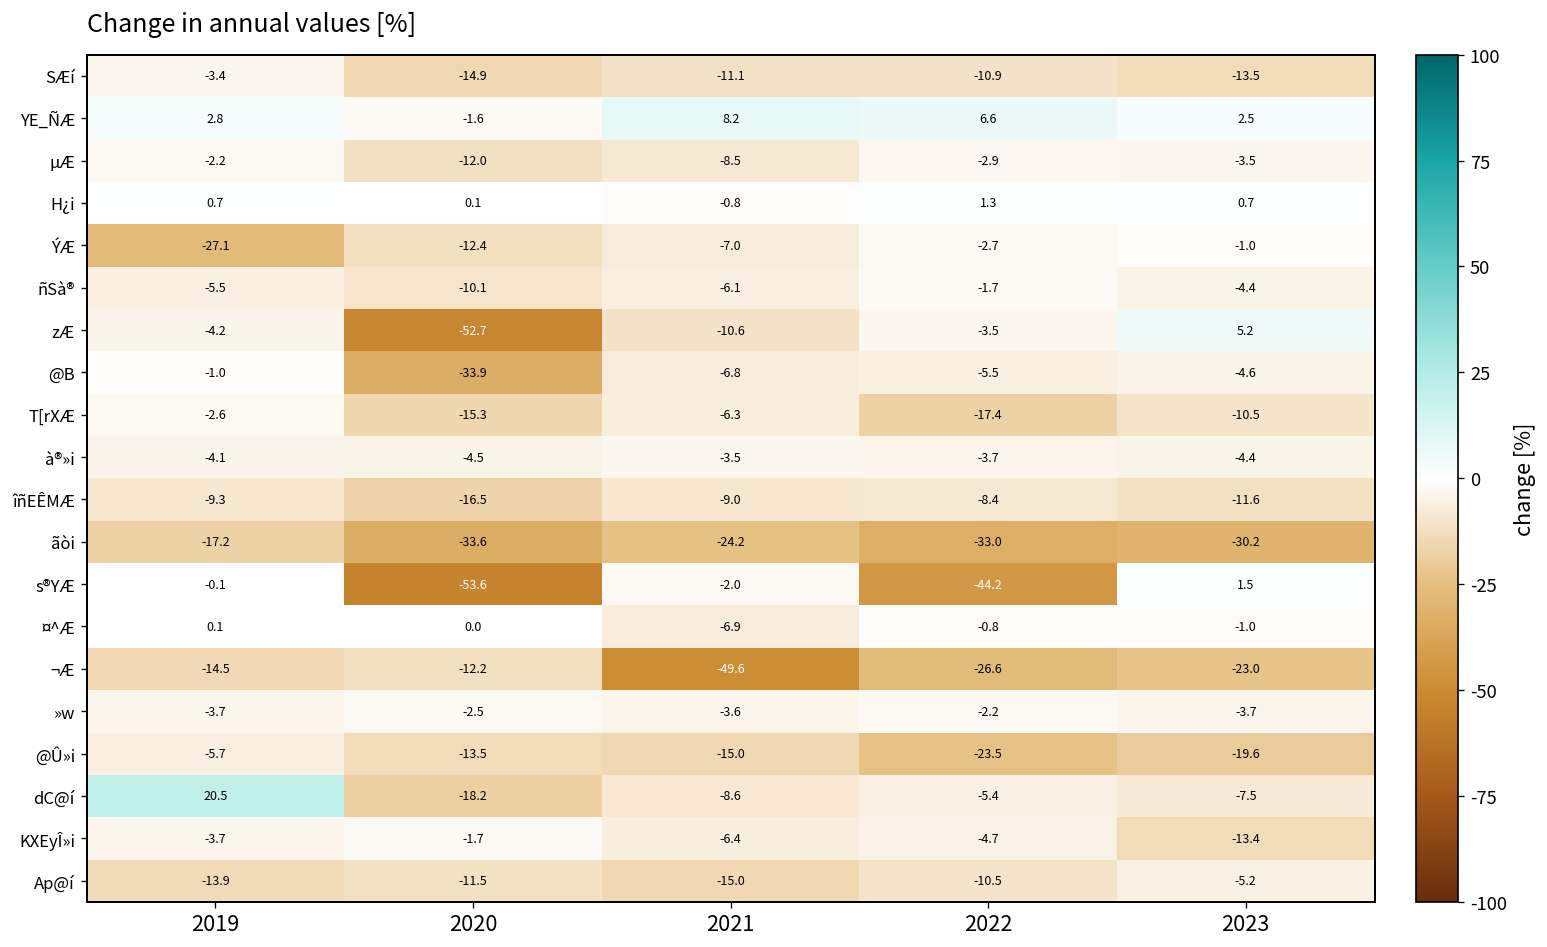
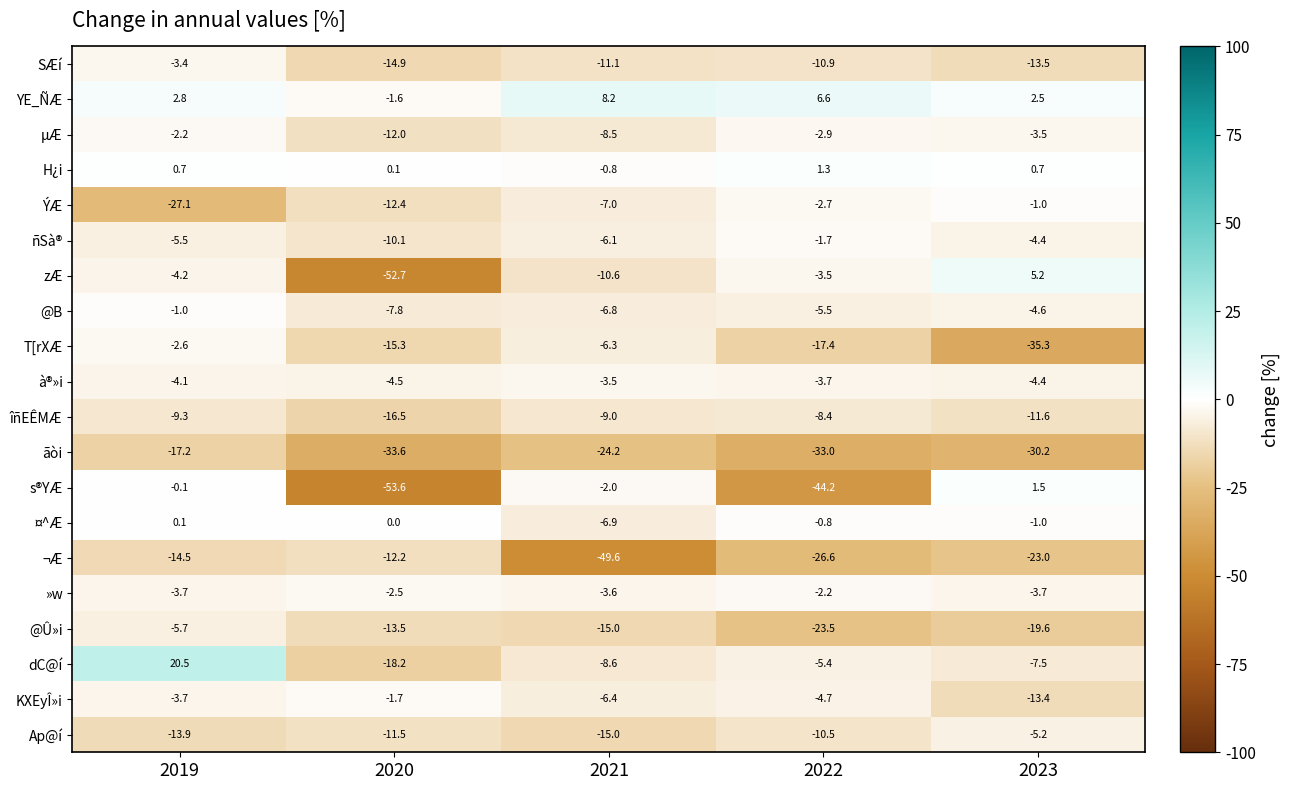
  {
    "SÆí": {
      "2019": -3.4,
      "2020": -14.9,
      "2021": -11.1,
      "2022": -10.9,
      "2023": -13.5
    },
    "YE_ÑÆ": {
      "2019": 2.8,
      "2020": -1.6,
      "2021": 8.2,
      "2022": 6.6,
      "2023": 2.5
    },
    "µÆ": {
      "2019": -2.2,
      "2020": -12.0,
      "2021": -8.5,
      "2022": -2.9,
      "2023": -3.5
    },
    "H¿i": {
      "2019": 0.7,
      "2020": 0.1,
      "2021": -0.8,
      "2022": 1.3,
      "2023": 0.7
    },
    "ÝÆ": {
      "2019": -27.1,
      "2020": -12.4,
      "2021": -7.0,
      "2022": -2.7,
      "2023": -1.0
    },
    "ñSà®": {
      "2019": -5.5,
      "2020": -10.1,
      "2021": -6.1,
      "2022": -1.7,
      "2023": -4.4
    },
    "zÆ": {
      "2019": -4.2,
      "2020": -52.7,
      "2021": -10.6,
      "2022": -3.5,
      "2023": 5.2
    },
    "@B": {
      "2019": -1.0,
-     "2020": -33.9,
+     "2020": -7.8,
      "2021": -6.8,
      "2022": -5.5,
      "2023": -4.6
    },
    "T[rXÆ": {
      "2019": -2.6,
      "2020": -15.3,
      "2021": -6.3,
      "2022": -17.4,
-     "2023": -10.5
+     "2023": -35.3
    },
    "à®»i": {
      "2019": -4.1,
      "2020": -4.5,
      "2021": -3.5,
      "2022": -3.7,
      "2023": -4.4
    },
    "îñEÊMÆ": {
      "2019": -9.3,
      "2020": -16.5,
      "2021": -9.0,
      "2022": -8.4,
      "2023": -11.6
    },
    "ãòi": {
      "2019": -17.2,
      "2020": -33.6,
      "2021": -24.2,
      "2022": -33.0,
      "2023": -30.2
    },
    "s®YÆ": {
      "2019": -0.1,
      "2020": -53.6,
      "2021": -2.0,
      "2022": -44.2,
      "2023": 1.5
    },
    "¤^Æ": {
      "2019": 0.1,
      "2020": 0.0,
      "2021": -6.9,
      "2022": -0.8,
      "2023": -1.0
    },
    "¬Æ": {
      "2019": -14.5,
      "2020": -12.2,
      "2021": -49.6,
      "2022": -26.6,
      "2023": -23.0
    },
    "»w": {
      "2019": -3.7,
      "2020": -2.5,
      "2021": -3.6,
      "2022": -2.2,
      "2023": -3.7
    },
    "@Û»i": {
      "2019": -5.7,
      "2020": -13.5,
      "2021": -15.0,
      "2022": -23.5,
      "2023": -19.6
    },
    "dC@í": {
      "2019": 20.5,
      "2020": -18.2,
      "2021": -8.6,
      "2022": -5.4,
      "2023": -7.5
    },
    "KXEyÎ»i": {
      "2019": -3.7,
      "2020": -1.7,
      "2021": -6.4,
      "2022": -4.7,
      "2023": -13.4
    },
    "Ap@í": {
      "2019": -13.9,
      "2020": -11.5,
      "2021": -15.0,
      "2022": -10.5,
      "2023": -5.2
    }
  }
